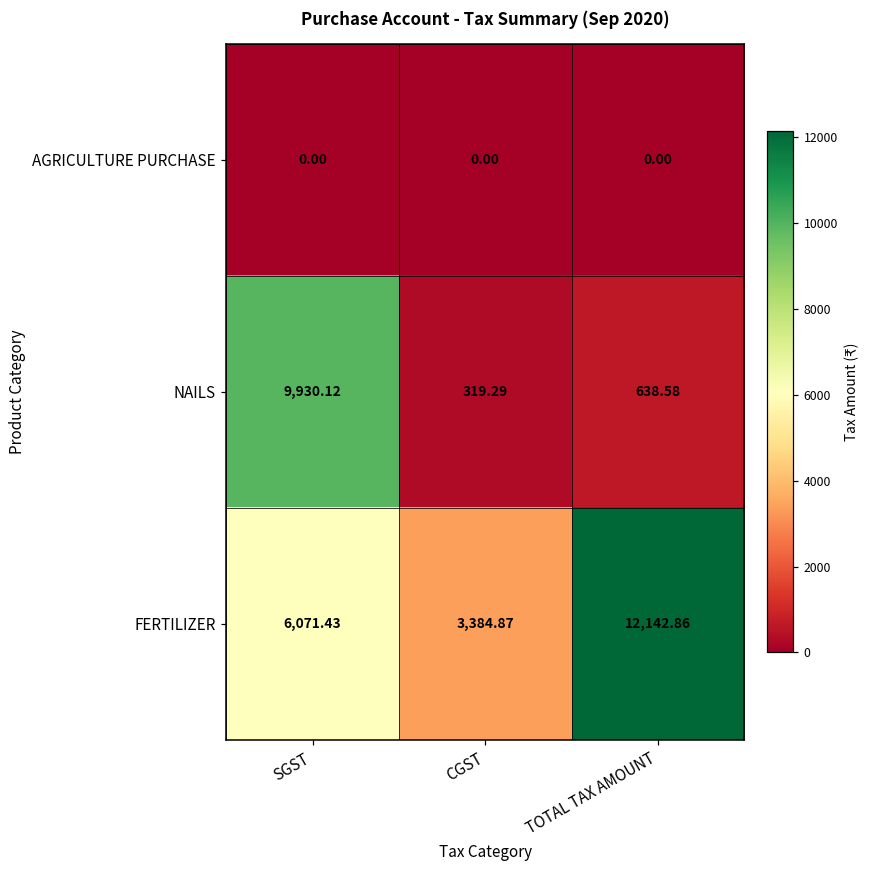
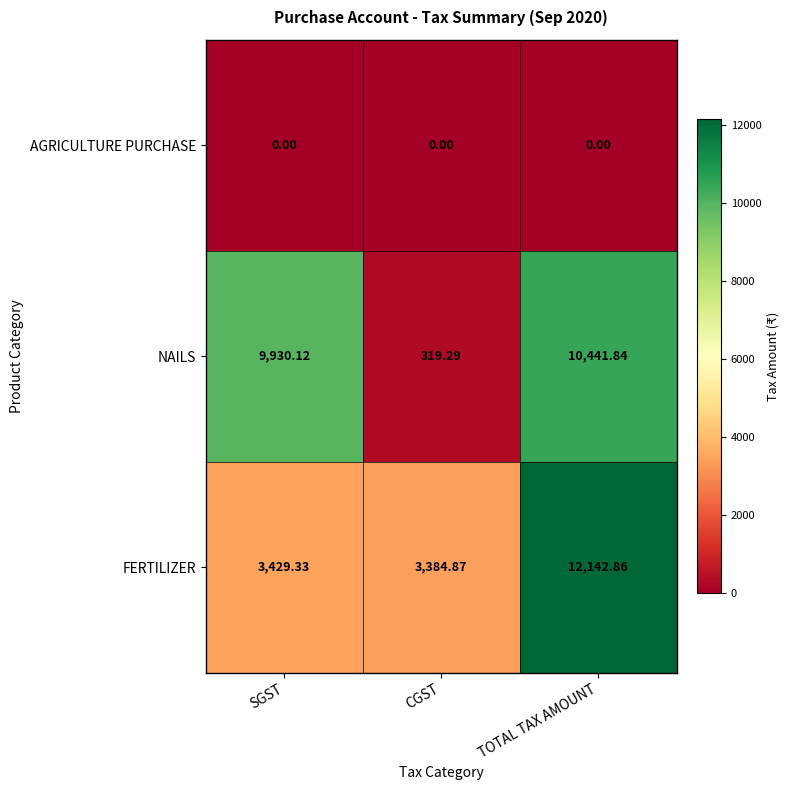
  {
    "AGRICULTURE PURCHASE": {
      "SGST": "0.00",
      "CGST": "0.00",
      "TOTAL TAX AMOUNT": "0.00"
    },
    "NAILS": {
      "SGST": "9,930.12",
      "CGST": "319.29",
-     "TOTAL TAX AMOUNT": "638.58"
+     "TOTAL TAX AMOUNT": "10,441.84"
    },
    "FERTILIZER": {
-     "SGST": "6,071.43",
+     "SGST": "3,429.33",
      "CGST": "3,384.87",
      "TOTAL TAX AMOUNT": "12,142.86"
    }
  }
